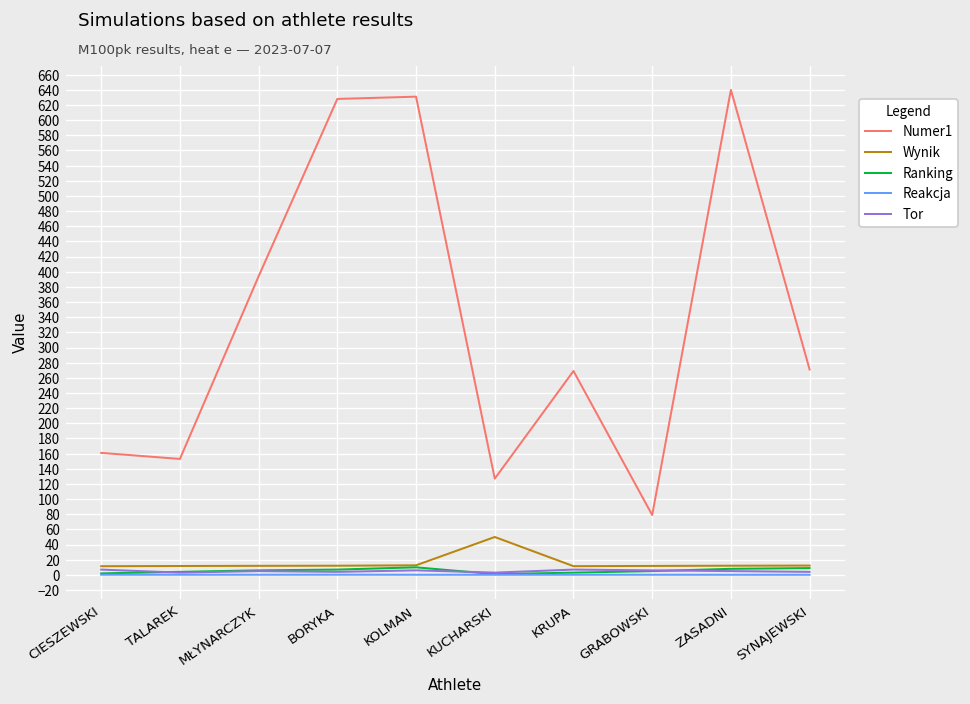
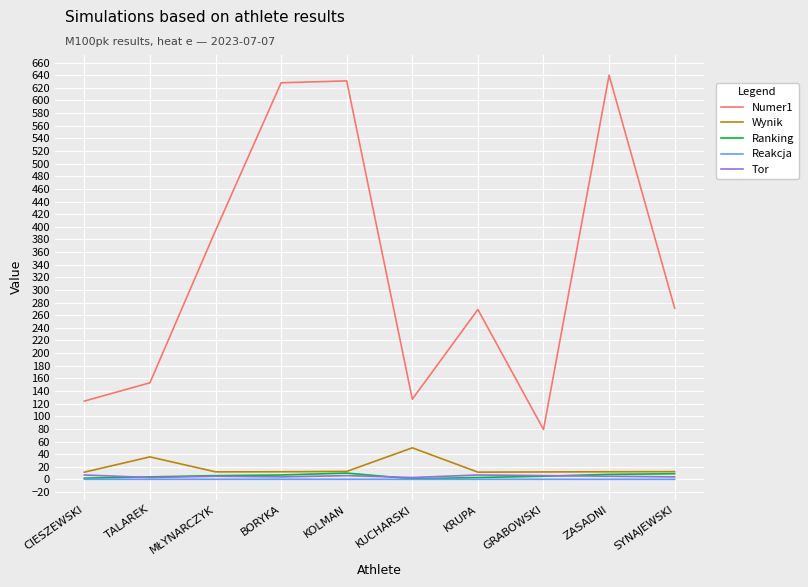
  {
    "Numer1": {
-     "CIESZEWSKI": 160,
+     "CIESZEWSKI": 120,
      "TALAREK": 150,
      "MŁYNARCZYK": 390,
      "BORYKA": 630,
      "KOLMAN": 630,
      "KUCHARSKI": 130,
      "KRUPA": 270,
      "GRABOWSKI": 80,
      "ZASADNI": 640,
      "SYNAJEWSKI": 270
    },
    "Wynik": {
      "CIESZEWSKI": 10,
-     "TALAREK": 10,
+     "TALAREK": 40,
      "MŁYNARCZYK": 10,
      "BORYKA": 10,
      "KUCHARSKI": 50,
      "KRUPA": 10,
      "GRABOWSKI": 10,
      "ZASADNI": 10
    },
    "Reakcja": {
      "MŁYNARCZYK": 0,
      "KOLMAN": 0,
      "GRABOWSKI": 0,
      "ZASADNI": 0
    },
    "Tor": {
      "CIESZEWSKI": 10
    }
  }
